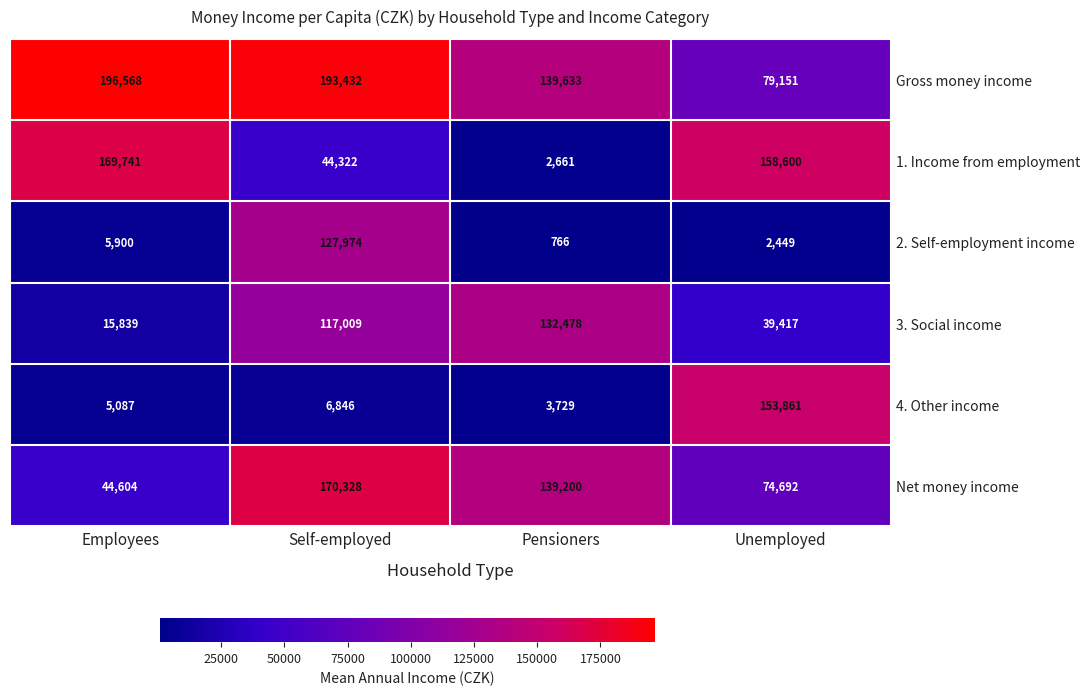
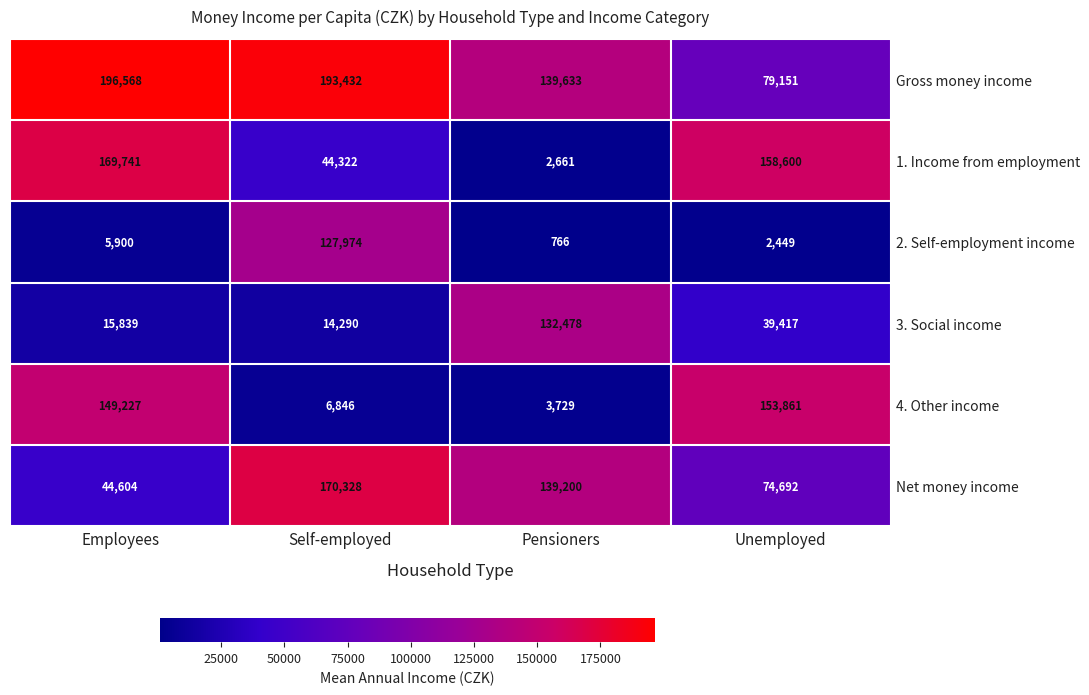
  {
    "Gross money income": {
      "Employees": "196,568",
      "Self-employed": "193,432",
      "Pensioners": "139,633",
      "Unemployed": "79,151"
    },
    "1. Income from employment": {
      "Employees": "169,741",
      "Self-employed": "44,322",
      "Pensioners": "2,661",
      "Unemployed": "158,600"
    },
    "2. Self-employment income": {
      "Employees": "5,900",
      "Self-employed": "127,974",
      "Pensioners": "766",
      "Unemployed": "2,449"
    },
    "3. Social income": {
      "Employees": "15,839",
-     "Self-employed": "117,009",
+     "Self-employed": "14,290",
      "Pensioners": "132,478",
      "Unemployed": "39,417"
    },
    "4. Other income": {
-     "Employees": "5,087",
+     "Employees": "149,227",
      "Self-employed": "6,846",
      "Pensioners": "3,729",
      "Unemployed": "153,861"
    },
    "Net money income": {
      "Employees": "44,604",
      "Self-employed": "170,328",
      "Pensioners": "139,200",
      "Unemployed": "74,692"
    }
  }
